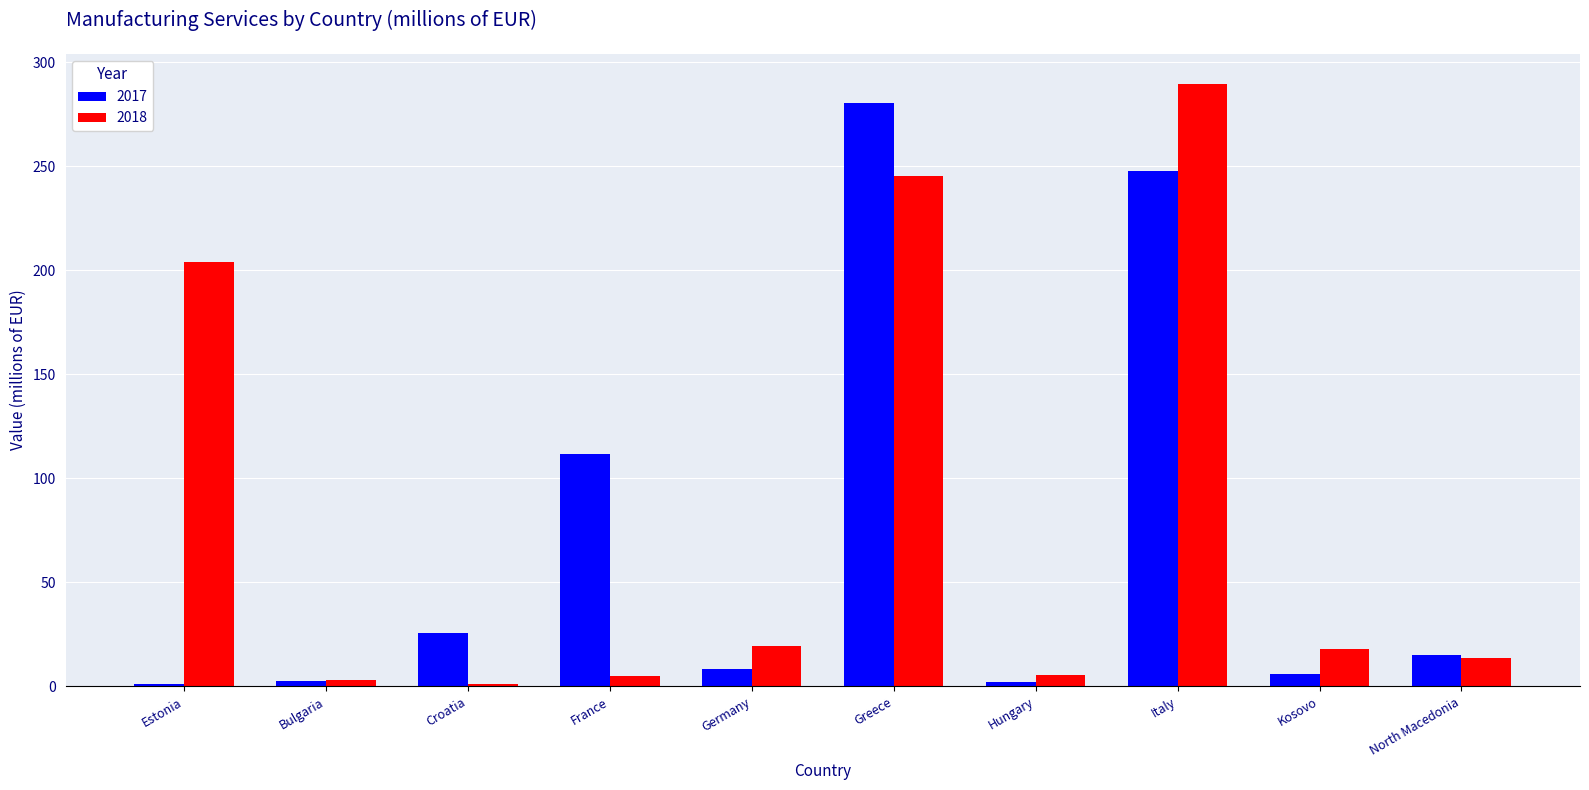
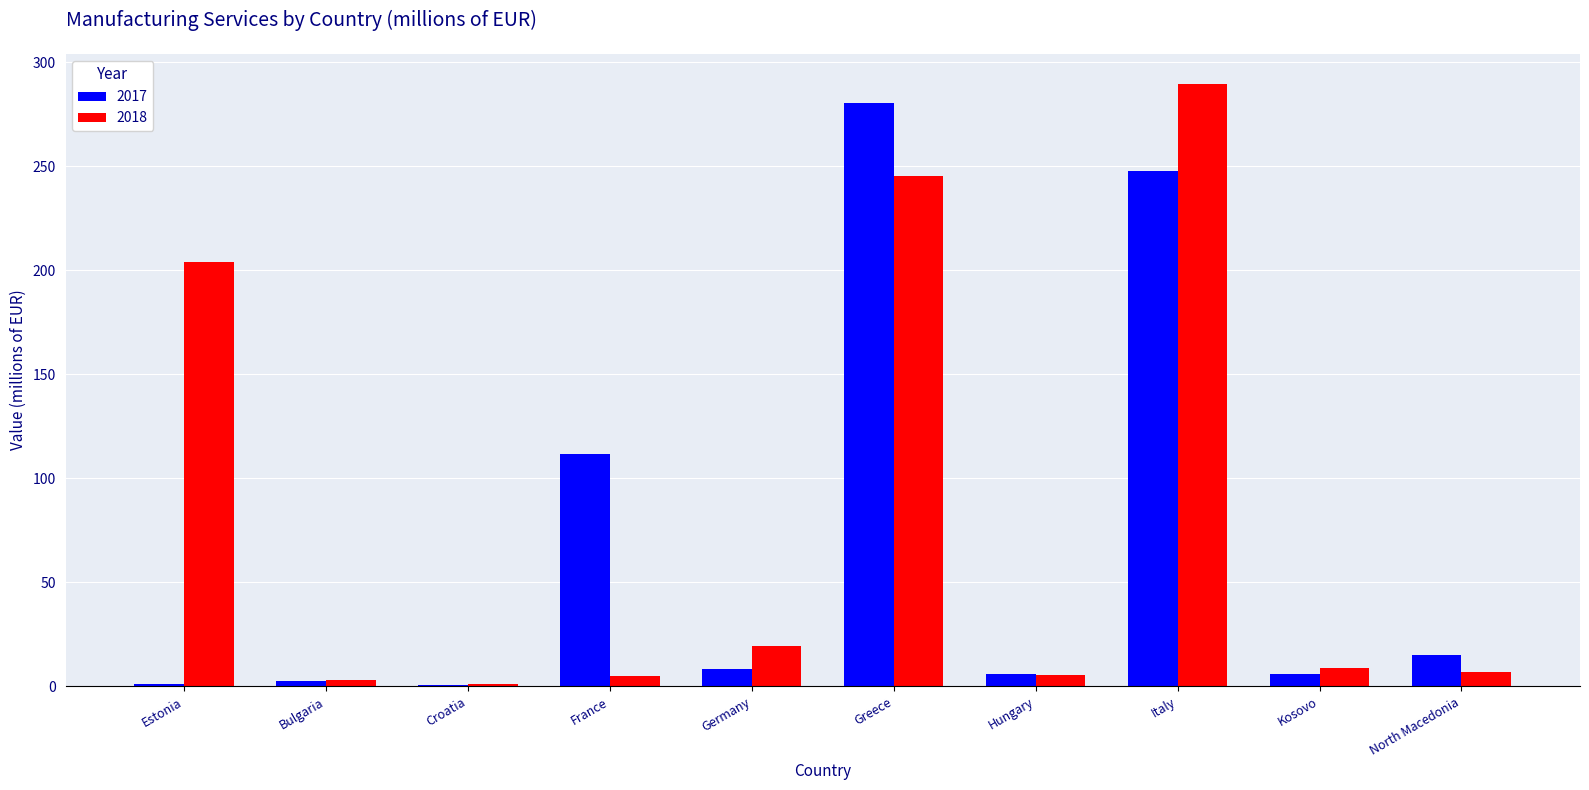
  {
    "2017": {
      "Estonia": 1,
      "Bulgaria": 2,
-     "Croatia": 26,
+     "Croatia": 1,
      "France": 112,
      "Germany": 8,
      "Greece": 280,
-     "Hungary": 2,
+     "Hungary": 6,
      "Italy": 248,
      "Kosovo": 6,
      "North Macedonia": 15
    },
    "2018": {
      "Estonia": 204,
      "Bulgaria": 3,
      "France": 5,
      "Germany": 19,
      "Greece": 245,
      "Hungary": 6,
      "Italy": 289,
-     "Kosovo": 18,
-     "North Macedonia": 14
+     "Kosovo": 9,
+     "North Macedonia": 7
    }
  }
